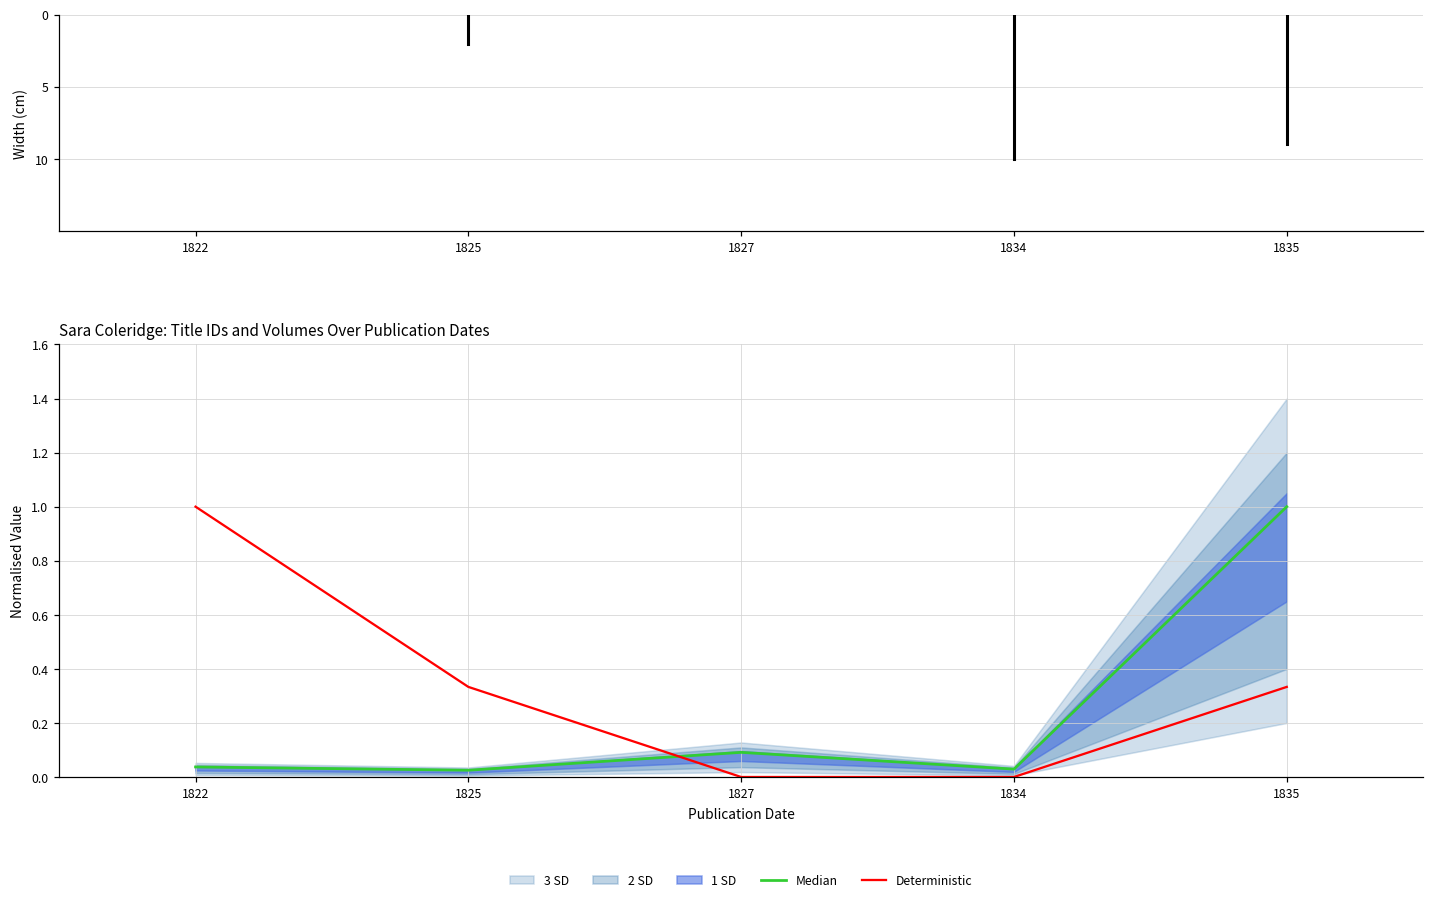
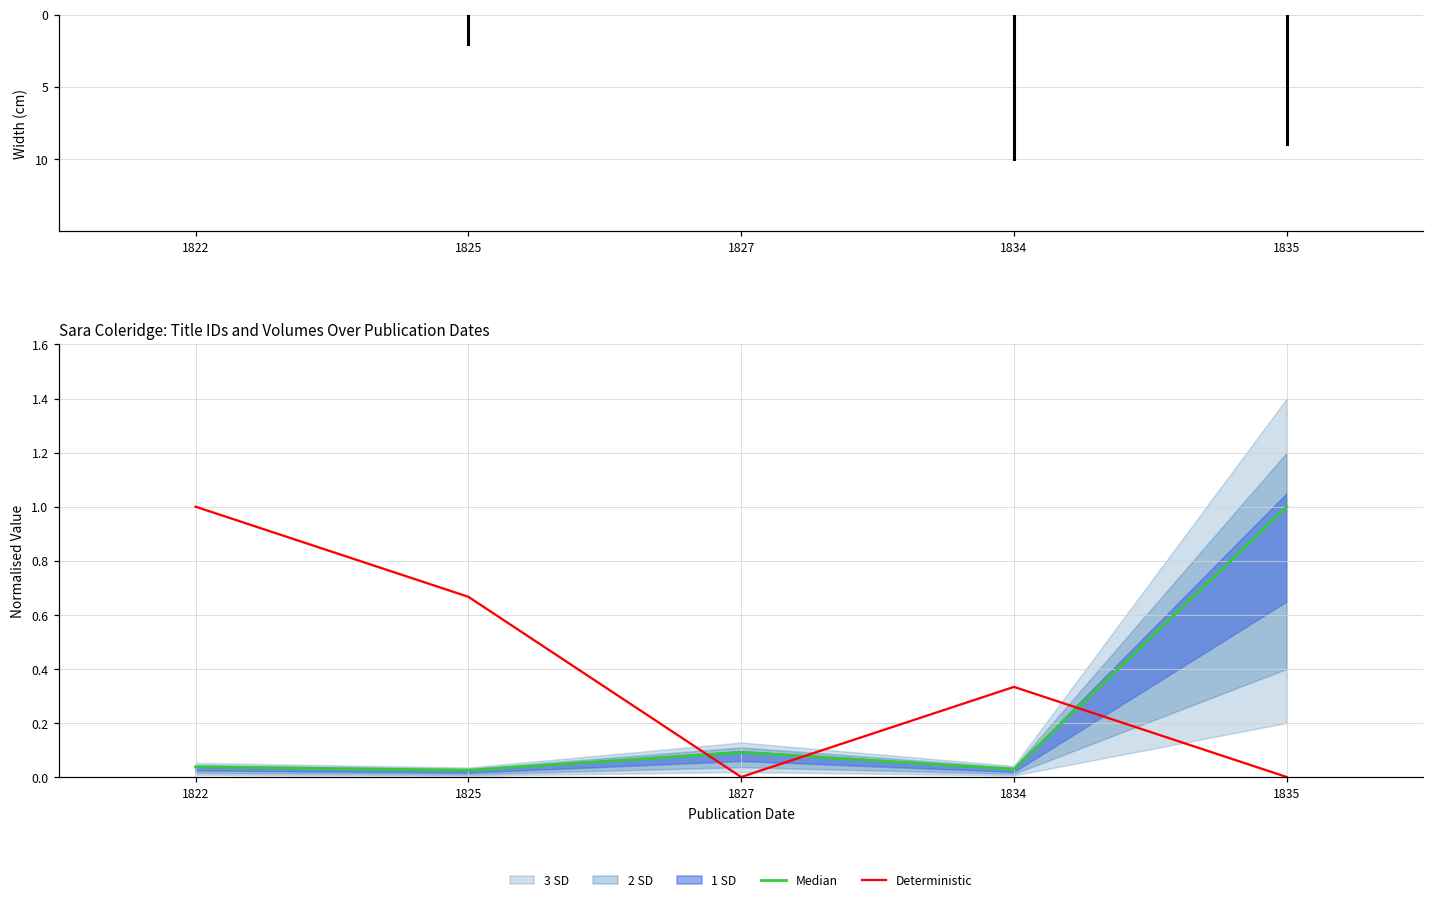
  {
    "Sara Coleridge: Title IDs and Volumes Over Publication Dates": {
      "Median": {
        "1835": 1.00
      },
      "Deterministic": {
        "1822": 1.00,
-       "1825": 0.33,
+       "1825": 0.67,
        "1827": 0.00,
-       "1834": 0.00,
-       "1835": 0.33
+       "1834": 0.33,
+       "1835": 0.00
      }
    }
  }
